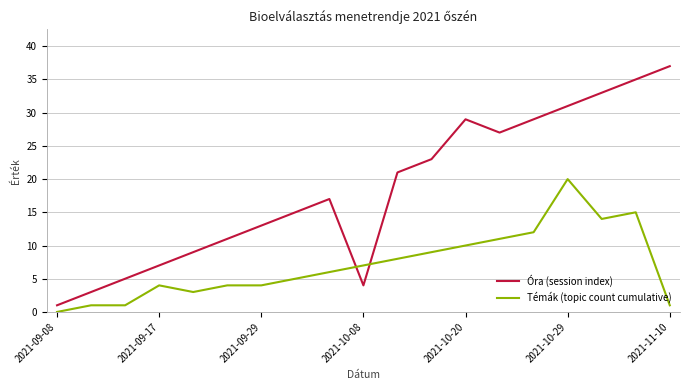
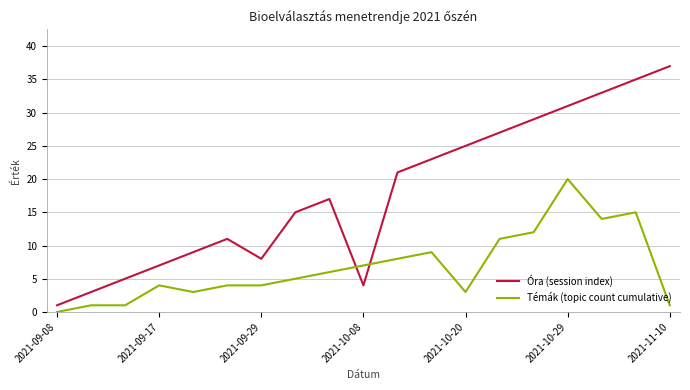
  {
    "Óra (session index)": {
      "2021-09-08": 1,
      "2021-09-17": 7,
-     "2021-09-29": 13,
+     "2021-09-29": 8,
      "2021-10-08": 4,
-     "2021-10-20": 29,
+     "2021-10-20": 25,
      "2021-10-29": 31,
      "2021-11-10": 37
    },
    "Témák (topic count cumulative)": {
      "2021-09-08": 0,
      "2021-09-17": 4,
      "2021-09-29": 4,
      "2021-10-08": 7,
-     "2021-10-20": 10,
+     "2021-10-20": 3,
      "2021-10-29": 20,
      "2021-11-10": 1
    }
  }
